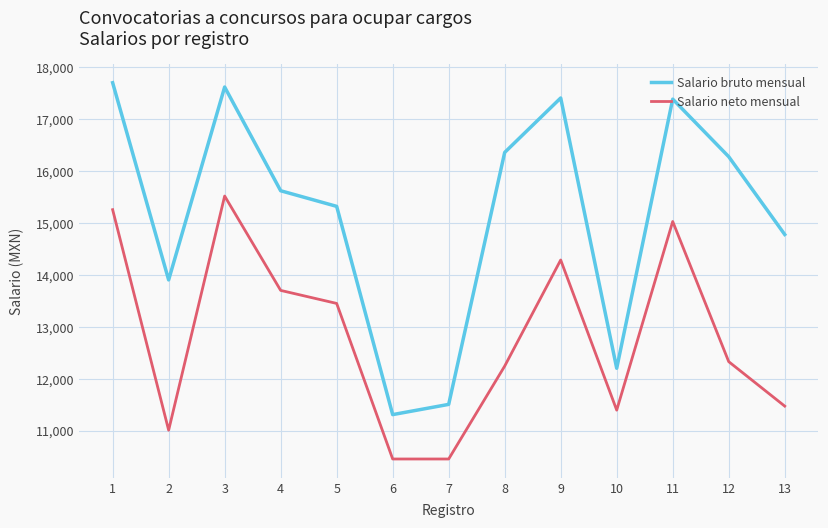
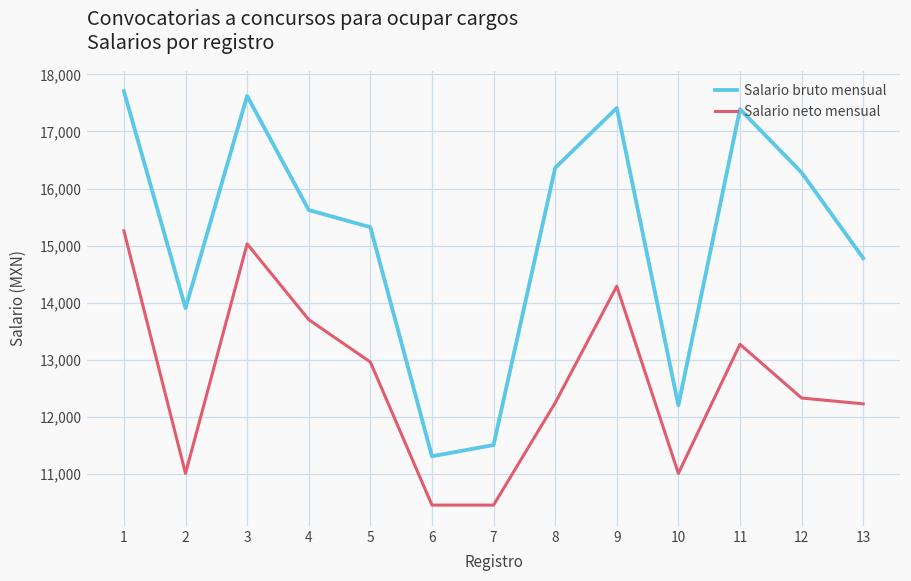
  {
    "Salario bruto mensual": {
      "1": "17,700",
      "2": "13,900",
      "3": "17,600",
      "4": "15,600",
      "5": "15,300",
      "6": "11,300",
      "7": "11,500",
      "8": "16,400",
      "9": "17,400",
      "10": "12,200",
      "11": "17,400",
      "12": "16,300",
      "13": "14,800"
    },
    "Salario neto mensual": {
      "1": "15,300",
      "2": "11,000",
-     "3": "15,500",
+     "3": "15,000",
      "4": "13,700",
-     "5": "13,500",
+     "5": "13,000",
      "6": "10,500",
      "7": "10,500",
      "8": "12,200",
      "9": "14,300",
-     "10": "11,400",
-     "11": "15,000",
+     "10": "11,000",
+     "11": "13,300",
      "12": "12,300",
-     "13": "11,500"
+     "13": "12,200"
    }
  }
